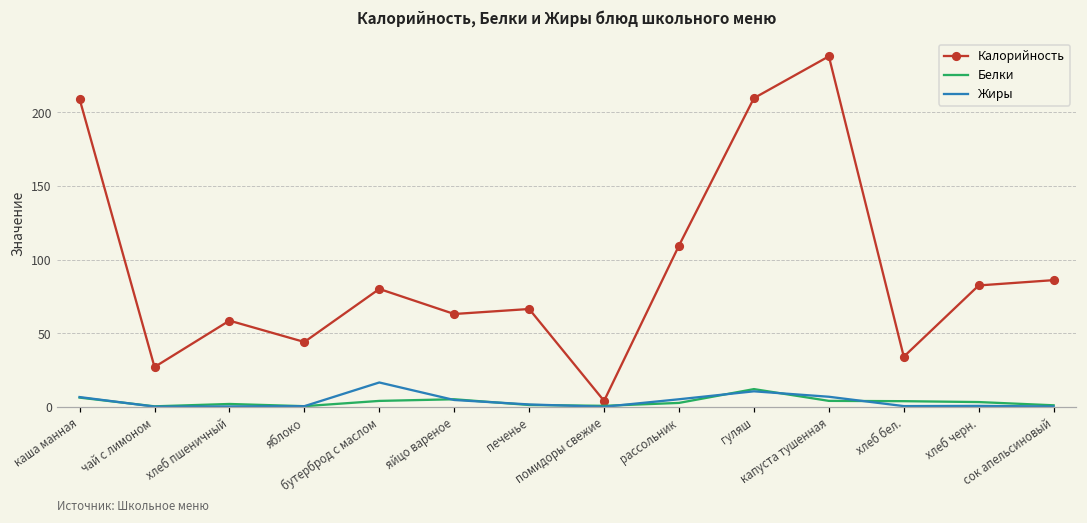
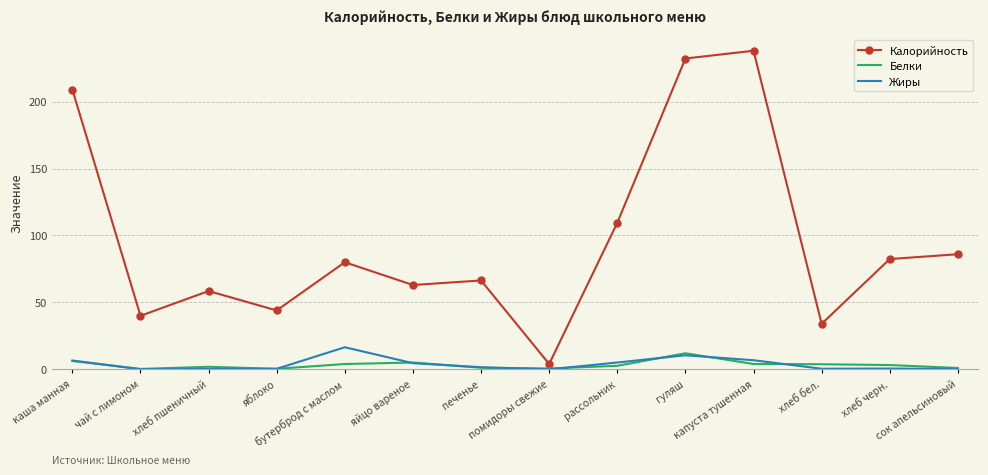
  {
    "Калорийность": {
      "каша манная": 209,
-     "чай с лимоном": 27,
+     "чай с лимоном": 40,
      "хлеб пшеничный": 59,
      "яблоко": 44,
      "бутерброд с маслом": 80,
      "яйцо вареное": 63,
      "печенье": 66,
      "помидоры свежие": 4,
      "рассольник": 110,
-     "гуляш": 210,
+     "гуляш": 232,
      "капуста тушенная": 238,
      "хлеб бел.": 34,
      "хлеб черн.": 82,
      "сок апельсиновый": 86
    },
    "Белки": {
      "бутерброд с маслом": 4,
      "рассольник": 3,
      "капуста тушенная": 4,
      "хлеб бел.": 4,
      "хлеб черн.": 3
    },
    "Жиры": {
      "бутерброд с маслом": 17,
      "рассольник": 5,
      "капуста тушенная": 7,
      "хлеб бел.": 0,
      "хлеб черн.": 1
    }
  }
